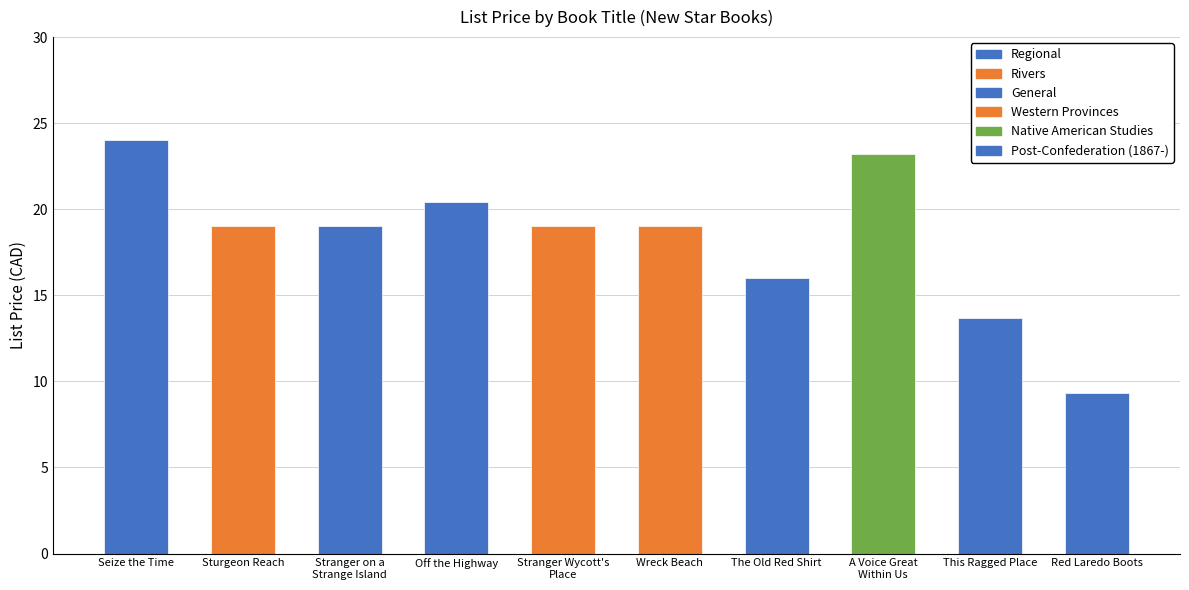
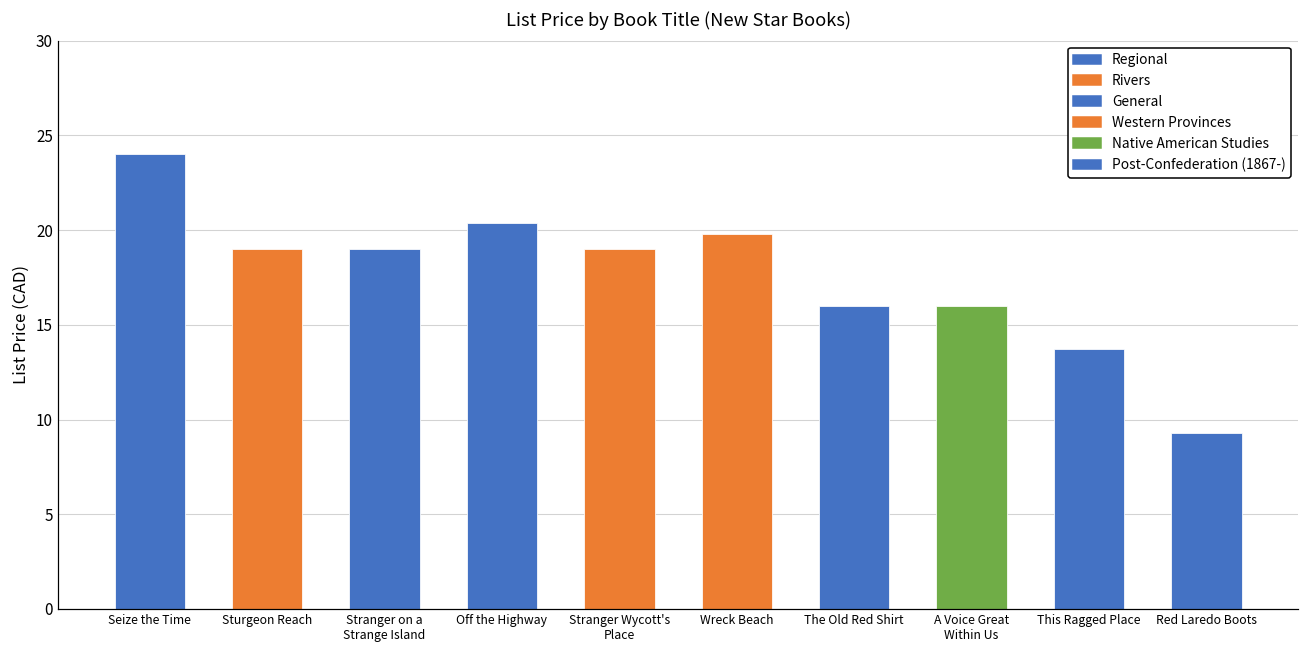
  {
    "Seize the Time": 24.0,
    "Sturgeon Reach": 19.0,
    "Stranger on a Strange Island": 19.0,
    "Off the Highway": 20.4,
    "Stranger Wycott's Place": 19.0,
-   "Wreck Beach": 19.0,
+   "Wreck Beach": 19.8,
    "The Old Red Shirt": 16.0,
-   "A Voice Great Within Us": 23.2,
+   "A Voice Great Within Us": 16.0,
    "This Ragged Place": 13.7,
    "Red Laredo Boots": 9.3
  }
